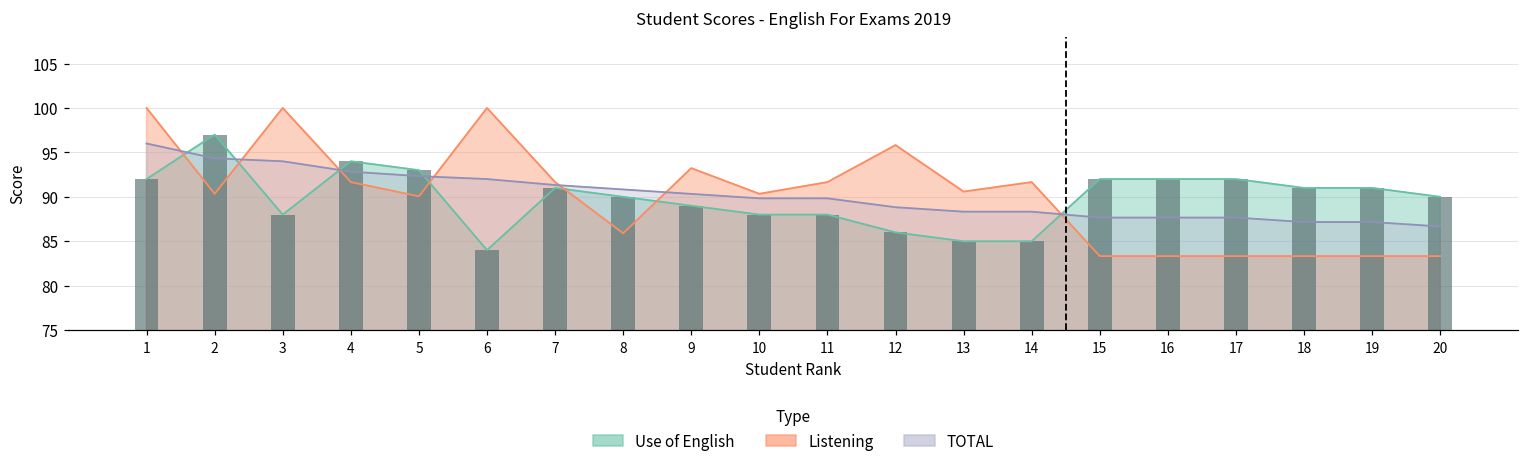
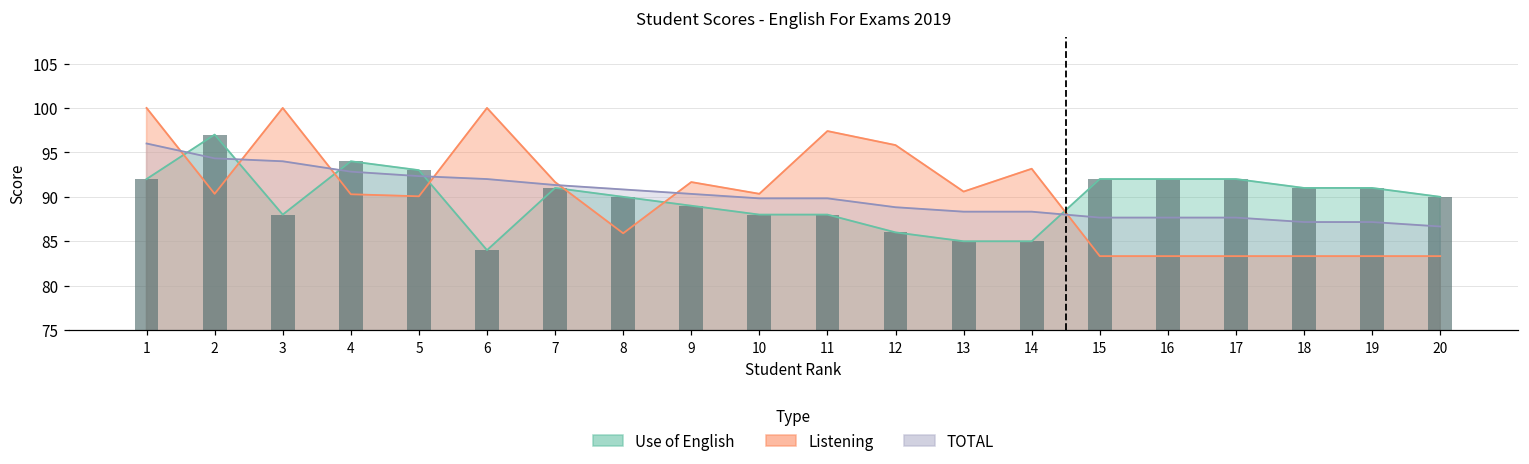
  {
    "Listening": {
      "1": 100,
      "2": 90,
      "3": 100,
-     "4": 92,
+     "4": 90,
      "5": 90,
      "6": 100,
      "7": 92,
      "8": 86,
-     "9": 93,
+     "9": 92,
      "10": 90,
-     "11": 92,
+     "11": 97,
      "12": 96,
      "13": 91,
-     "14": 92,
+     "14": 93,
      "15": 83,
      "16": 83,
      "17": 83,
      "18": 83,
      "19": 83,
      "20": 83
    }
  }
